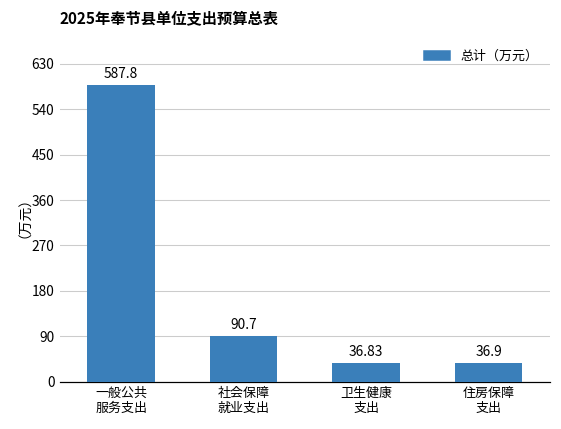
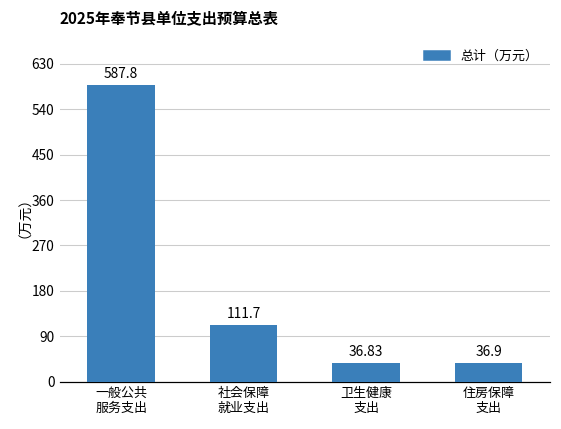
  {
    "一般公共 服务支出": 587.8,
-   "社会保障 就业支出": 90.7,
+   "社会保障 就业支出": 111.7,
    "卫生健康 支出": 36.83,
    "住房保障 支出": 36.9
  }
